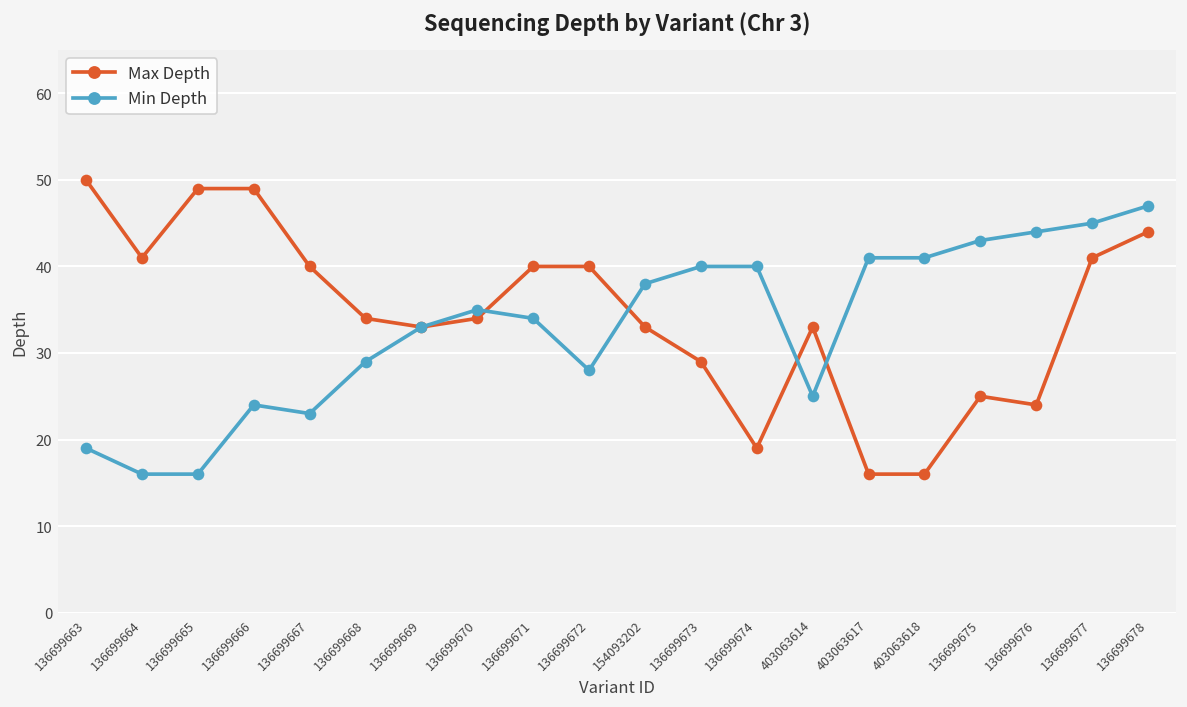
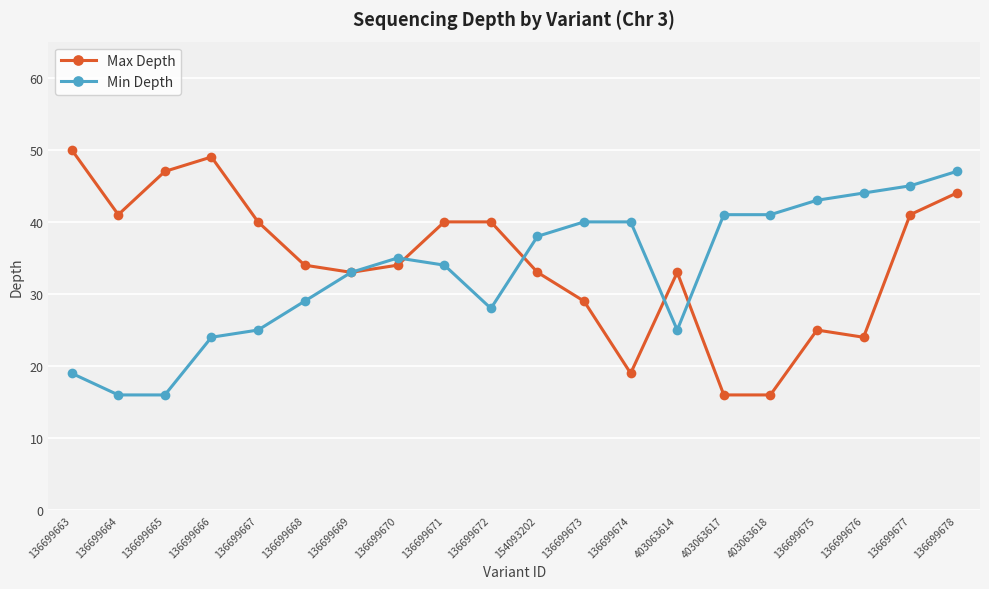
  {
    "Max Depth": {
      "136699663": 50,
      "136699664": 41,
-     "136699665": 49,
+     "136699665": 47,
      "136699666": 49,
      "136699667": 40,
      "136699668": 34,
      "136699670": 34,
      "136699671": 40,
      "136699672": 40,
      "154093202": 33,
      "136699673": 29,
      "136699674": 19,
      "403063614": 33,
      "403063617": 16,
      "403063618": 16,
      "136699675": 25,
      "136699676": 24,
      "136699677": 41,
      "136699678": 44
    },
    "Min Depth": {
      "136699663": 19,
      "136699664": 16,
      "136699665": 16,
      "136699666": 24,
-     "136699667": 23,
+     "136699667": 25,
      "136699668": 29,
      "136699670": 35,
      "136699671": 34,
      "136699672": 28,
      "154093202": 38,
      "136699673": 40,
      "136699674": 40,
      "403063614": 25,
      "403063617": 41,
      "403063618": 41,
      "136699675": 43,
      "136699676": 44,
      "136699677": 45,
      "136699678": 47
    }
  }
